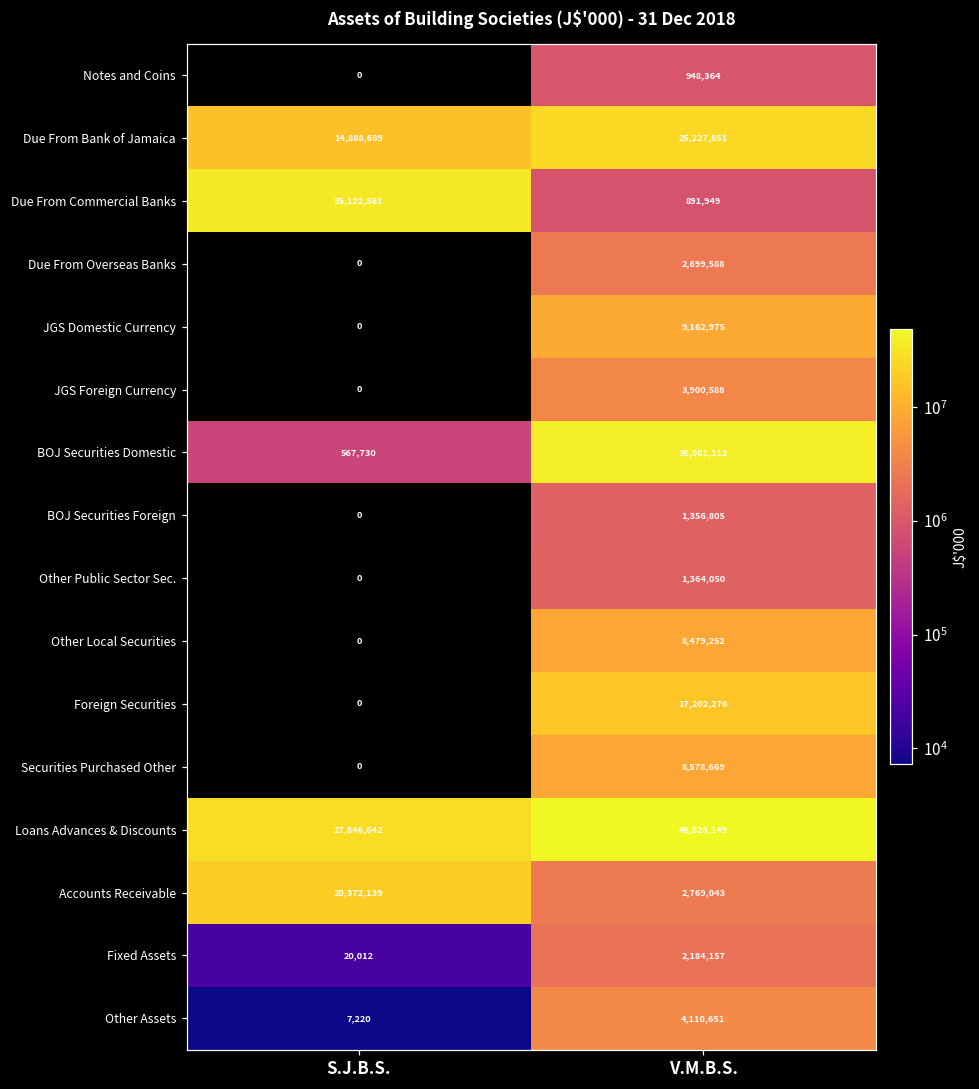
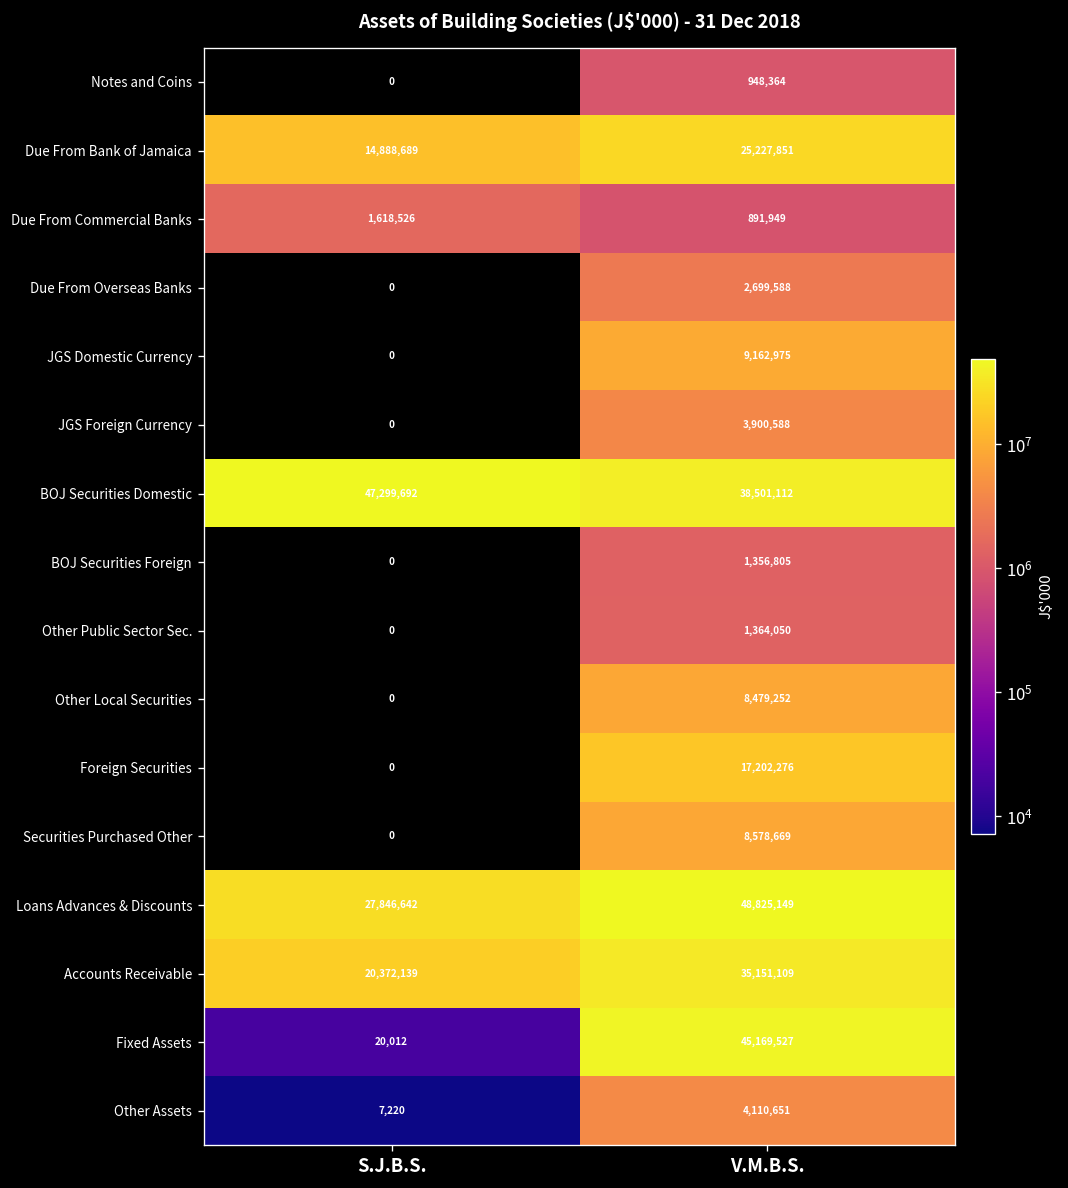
  {
    "Notes and Coins": {
      "V.M.B.S.": "948,364"
    },
    "Due From Bank of Jamaica": {
      "S.J.B.S.": "14,888,689",
      "V.M.B.S.": "25,227,851"
    },
    "Due From Commercial Banks": {
-     "S.J.B.S.": "35,122,561",
+     "S.J.B.S.": "1,618,526",
      "V.M.B.S.": "891,949"
    },
    "Due From Overseas Banks": {
      "V.M.B.S.": "2,699,588"
    },
    "JGS Domestic Currency": {
      "V.M.B.S.": "9,162,975"
    },
    "JGS Foreign Currency": {
      "V.M.B.S.": "3,900,588"
    },
    "BOJ Securities Domestic": {
-     "S.J.B.S.": "567,730",
+     "S.J.B.S.": "47,299,692",
      "V.M.B.S.": "38,501,112"
    },
    "BOJ Securities Foreign": {
      "V.M.B.S.": "1,356,805"
    },
    "Other Public Sector Sec.": {
      "V.M.B.S.": "1,364,050"
    },
    "Other Local Securities": {
      "V.M.B.S.": "8,479,252"
    },
    "Foreign Securities": {
      "V.M.B.S.": "17,202,276"
    },
    "Securities Purchased Other": {
      "V.M.B.S.": "8,578,669"
    },
    "Loans Advances & Discounts": {
      "S.J.B.S.": "27,846,642",
      "V.M.B.S.": "48,825,149"
    },
    "Accounts Receivable": {
      "S.J.B.S.": "20,372,139",
-     "V.M.B.S.": "2,769,043"
+     "V.M.B.S.": "35,151,109"
    },
    "Fixed Assets": {
      "S.J.B.S.": "20,012",
-     "V.M.B.S.": "2,184,157"
+     "V.M.B.S.": "45,169,527"
    },
    "Other Assets": {
      "S.J.B.S.": "7,220",
      "V.M.B.S.": "4,110,651"
    }
  }
